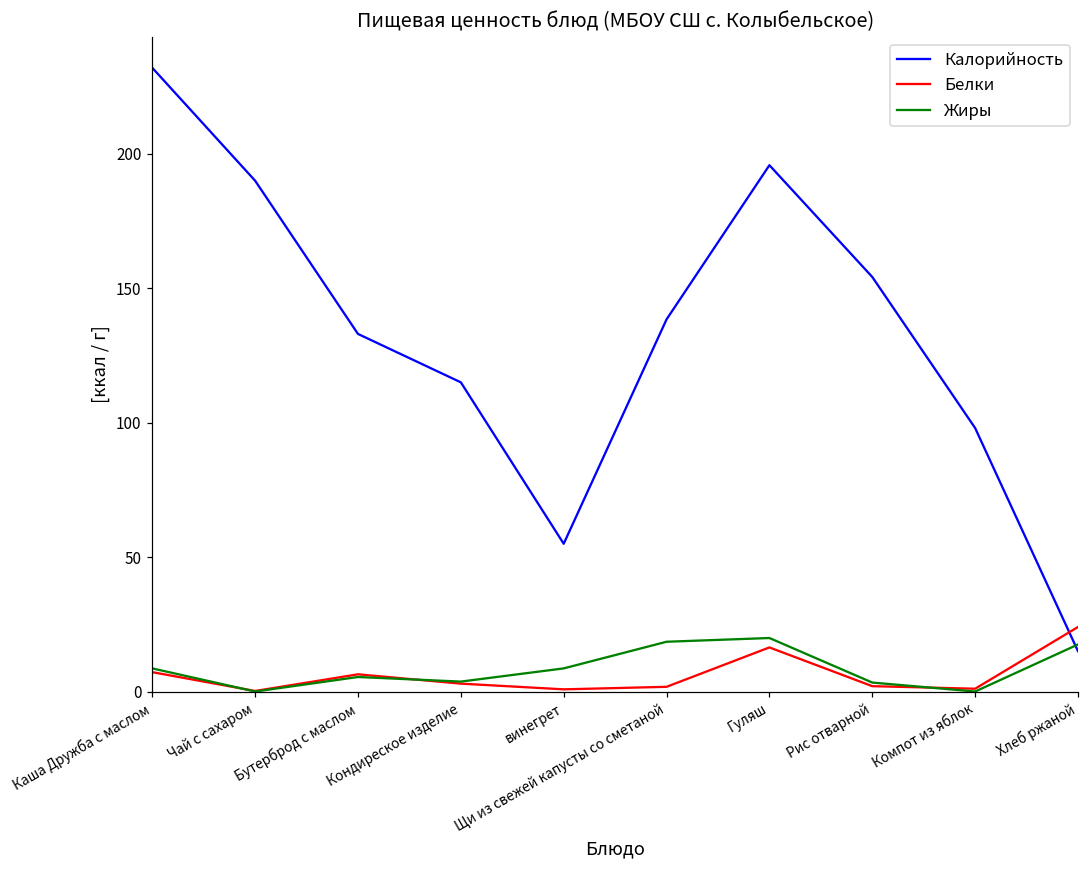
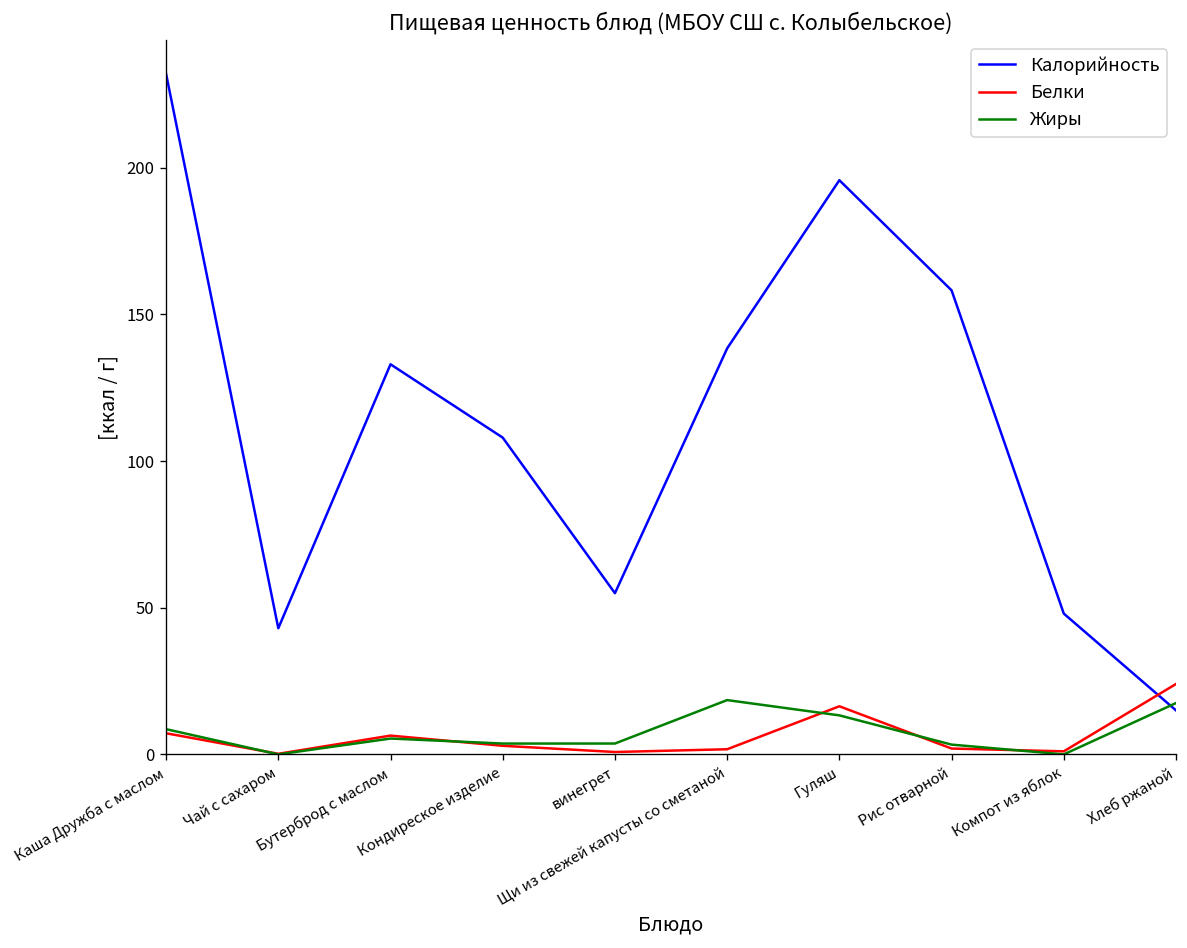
  {
    "Калорийность": {
      "Каша Дружба с маслом": 232,
-     "Чай с сахаром": 190,
+     "Чай с сахаром": 43,
      "Бутерброд с маслом": 133,
-     "Кондиреское изделие": 115,
+     "Кондиреское изделие": 108,
      "винегрет": 55,
      "Щи из свежей капусты со сметаной": 138,
      "Гуляш": 196,
-     "Рис отварной": 154,
-     "Компот из яблок": 98,
+     "Рис отварной": 158,
+     "Компот из яблок": 48,
      "Хлеб ржаной": 15
    },
    "Белки": {
      "Каша Дружба с маслом": 7,
      "винегрет": 1,
      "Щи из свежей капусты со сметаной": 2,
      "Гуляш": 16,
      "Рис отварной": 2,
      "Компот из яблок": 1,
      "Хлеб ржаной": 24
    },
    "Жиры": {
      "Каша Дружба с маслом": 9,
-     "винегрет": 9,
+     "винегрет": 4,
      "Щи из свежей капусты со сметаной": 19,
-     "Гуляш": 20,
+     "Гуляш": 13,
      "Рис отварной": 3,
      "Компот из яблок": 0,
      "Хлеб ржаной": 18
    }
  }
